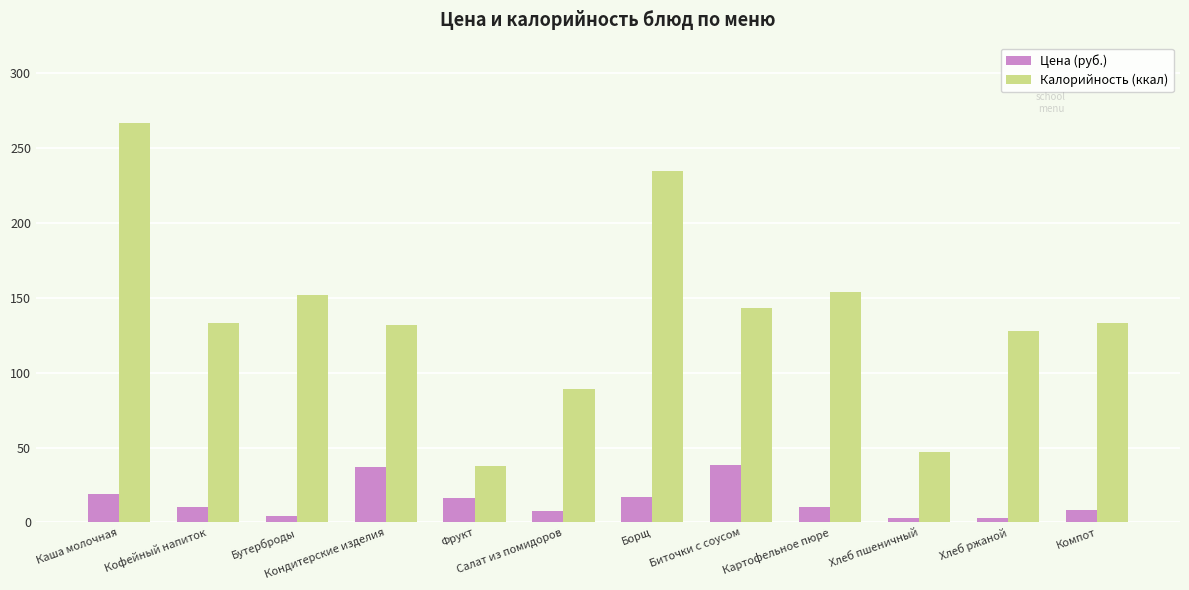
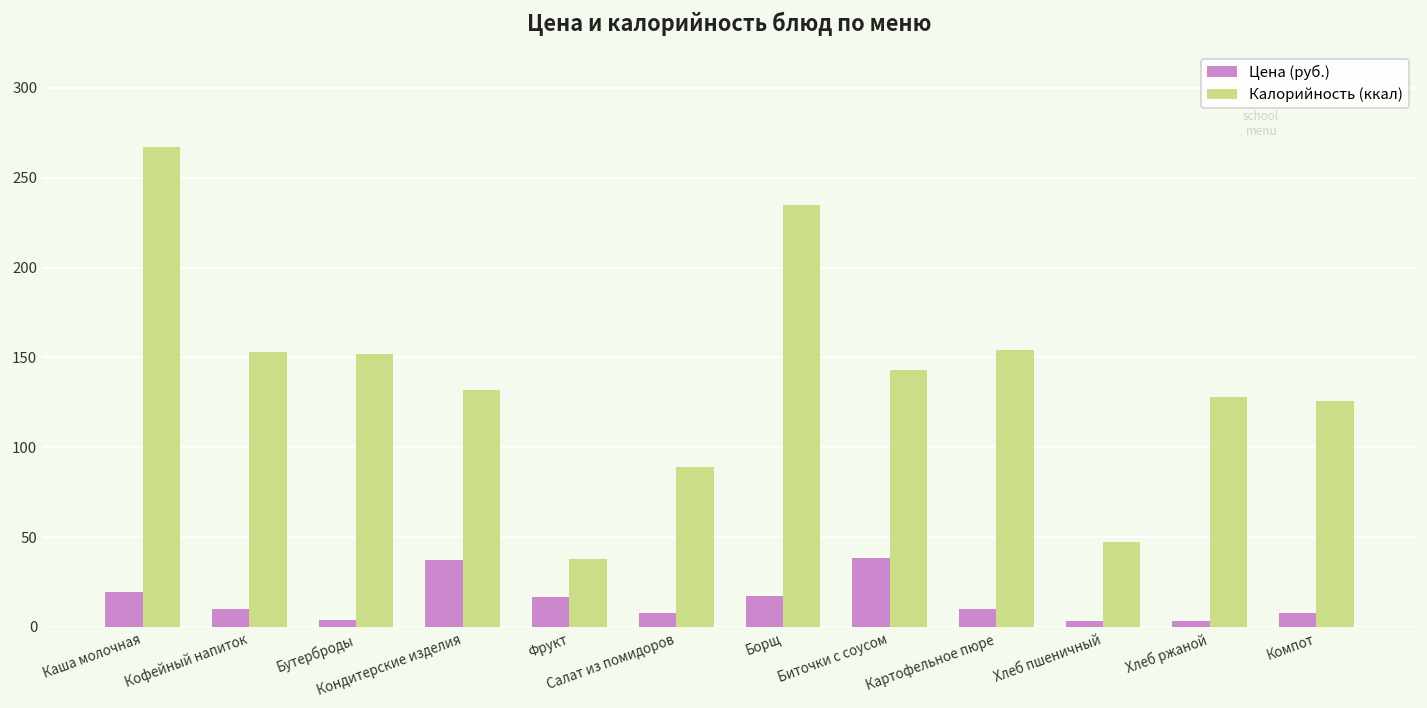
  {
    "Цена (руб.)": {
      "Каша молочная": 19,
      "Кофейный напиток": 10,
      "Бутерброды": 4,
      "Кондитерские изделия": 37,
      "Фрукт": 17,
      "Салат из помидоров": 8,
      "Борщ": 17,
      "Биточки с соусом": 38,
      "Картофельное пюре": 10,
      "Хлеб пшеничный": 3,
      "Хлеб ржаной": 3,
      "Компот": 8
    },
    "Калорийность (ккал)": {
      "Каша молочная": 267,
-     "Кофейный напиток": 133,
+     "Кофейный напиток": 153,
      "Бутерброды": 152,
      "Кондитерские изделия": 132,
      "Фрукт": 38,
      "Салат из помидоров": 89,
      "Борщ": 235,
      "Биточки с соусом": 143,
      "Картофельное пюре": 154,
      "Хлеб пшеничный": 47,
      "Хлеб ржаной": 128,
-     "Компот": 133
+     "Компот": 126
    }
  }
